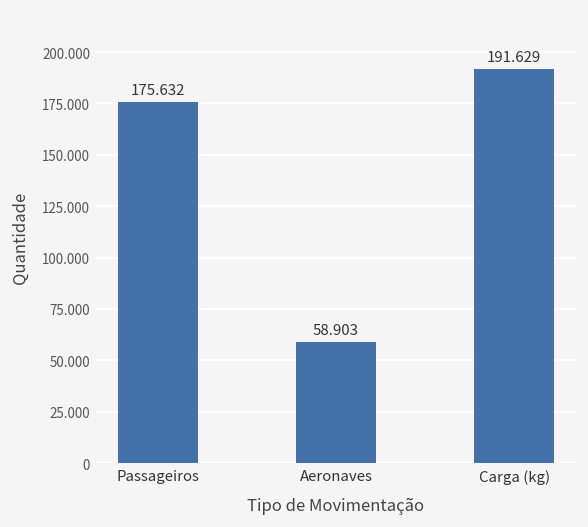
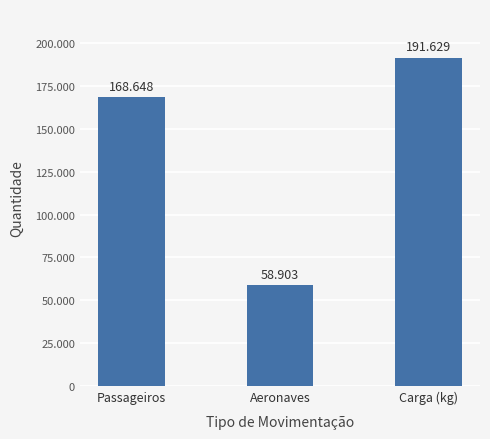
  {
-   "Passageiros": 175.632
+   "Passageiros": 168.648
  }
